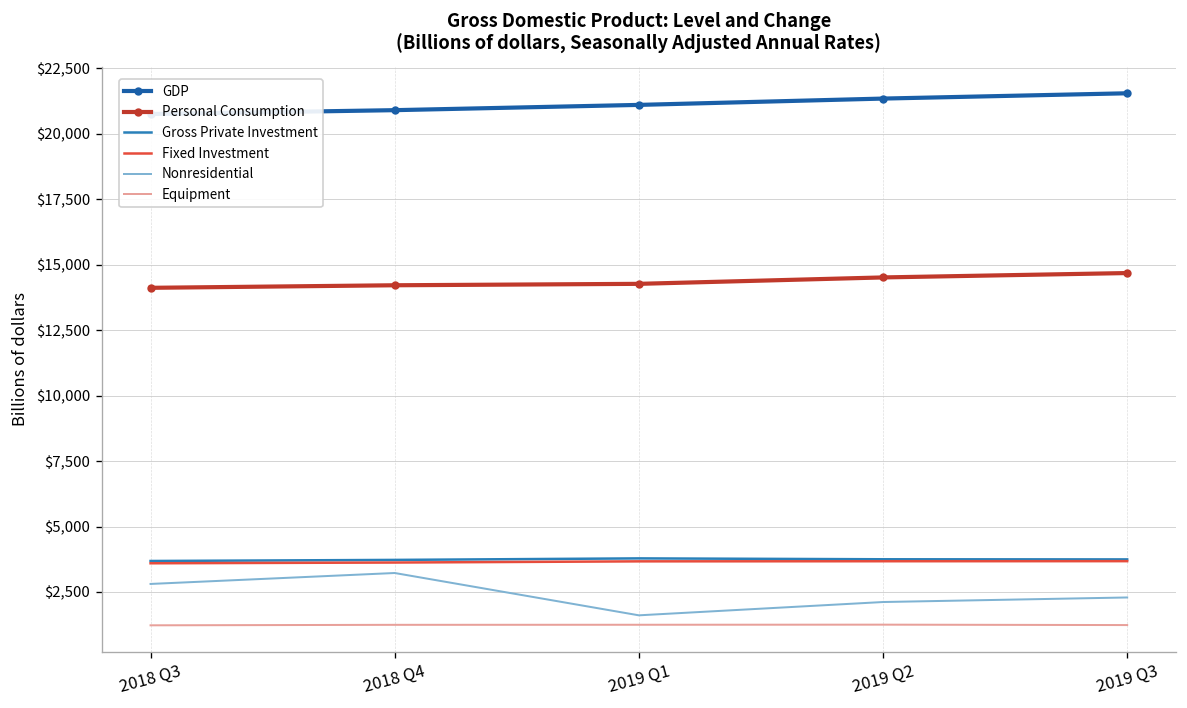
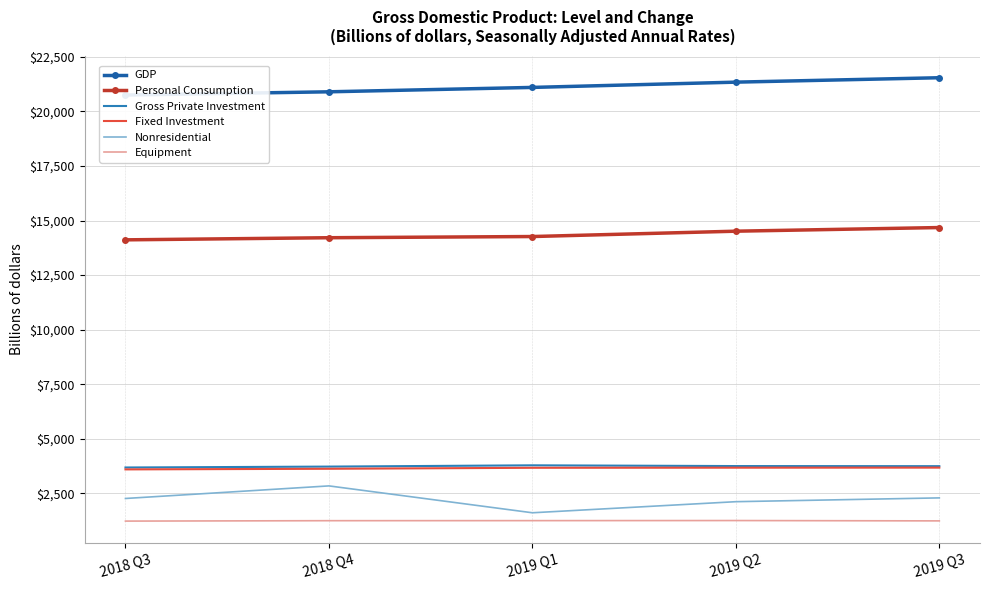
  {
    "Nonresidential": {
-     "2018 Q3": "$2,800",
-     "2018 Q4": "$3,200",
+     "2018 Q3": "$2,300",
+     "2018 Q4": "$2,800",
      "2019 Q1": "$1,600",
      "2019 Q2": "$2,100",
      "2019 Q3": "$2,300"
    },
    "Equipment": {
      "2018 Q3": "$1,200",
      "2018 Q4": "$1,200",
      "2019 Q1": "$1,200",
      "2019 Q2": "$1,300",
      "2019 Q3": "$1,200"
    }
  }
